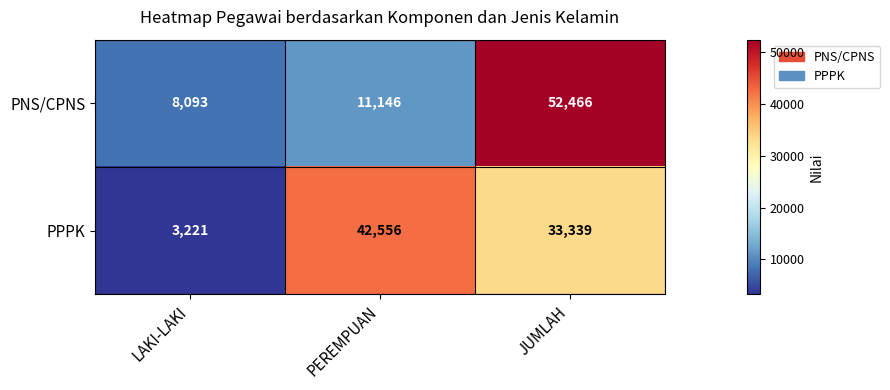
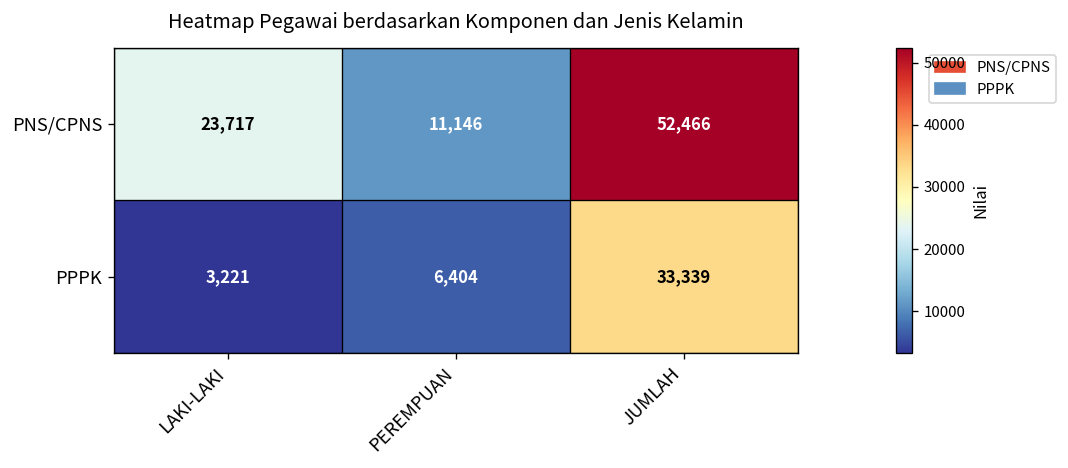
  {
    "PNS/CPNS": {
-     "LAKI-LAKI": "8,093",
+     "LAKI-LAKI": "23,717",
      "PEREMPUAN": "11,146",
      "JUMLAH": "52,466"
    },
    "PPPK": {
      "LAKI-LAKI": "3,221",
-     "PEREMPUAN": "42,556",
+     "PEREMPUAN": "6,404",
      "JUMLAH": "33,339"
    }
  }
